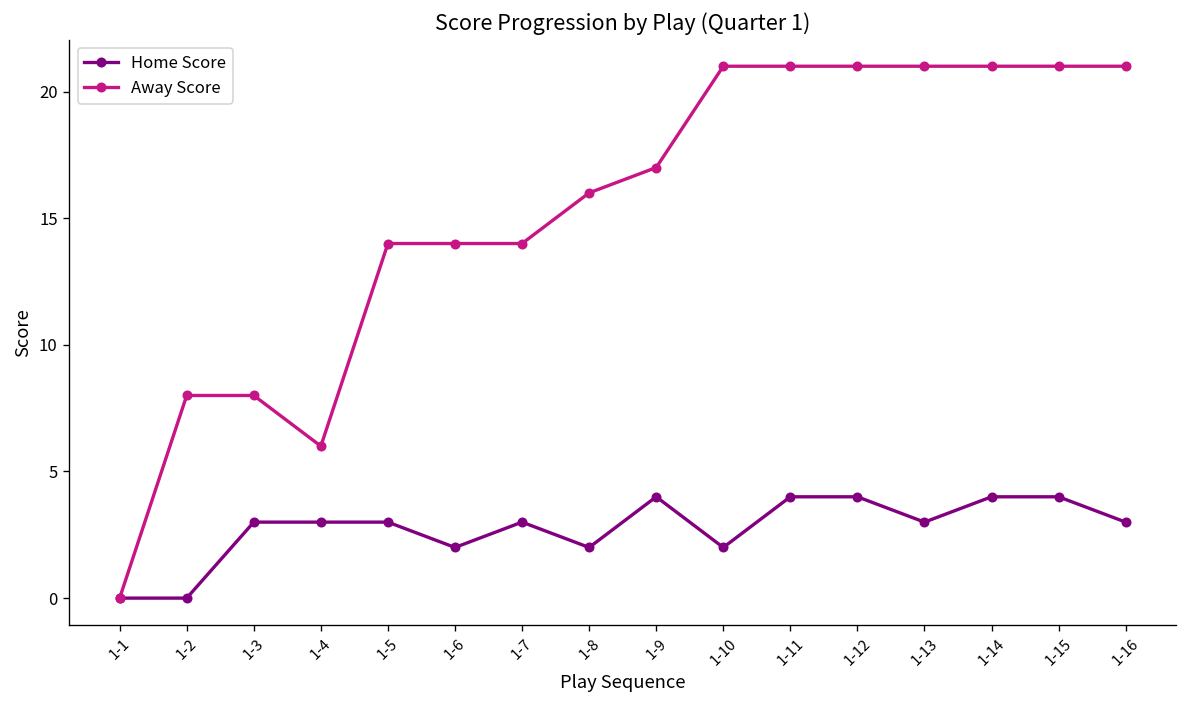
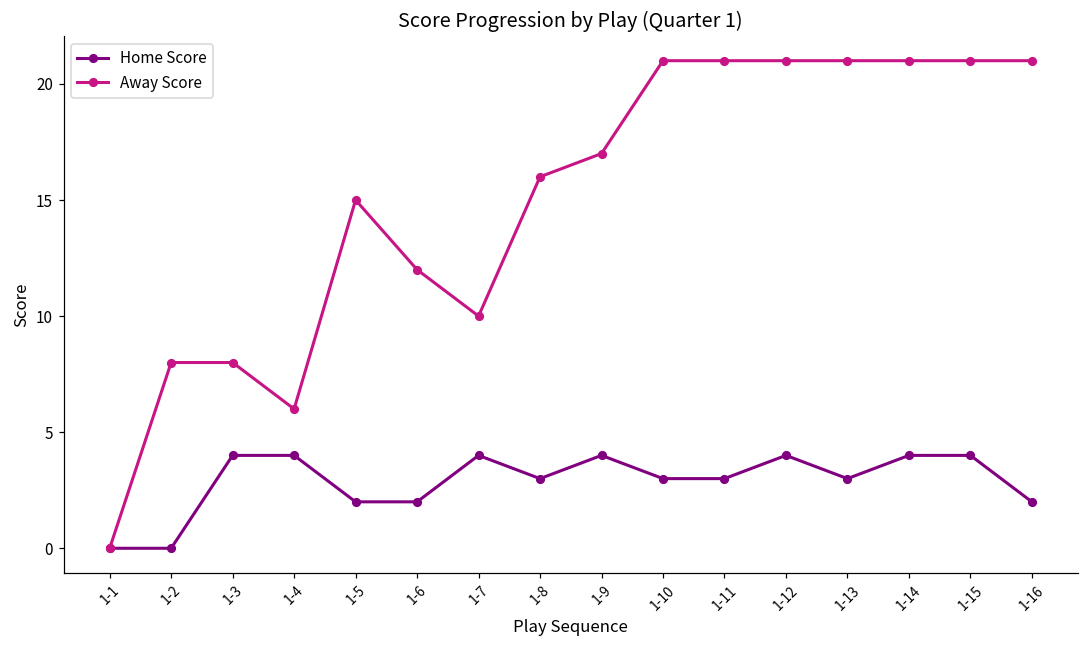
  {
    "Home Score": {
      "1-2": 0,
-     "1-3": 3,
-     "1-4": 3,
-     "1-5": 3,
+     "1-3": 4,
+     "1-4": 4,
+     "1-5": 2,
      "1-6": 2,
-     "1-7": 3,
-     "1-8": 2,
+     "1-7": 4,
+     "1-8": 3,
      "1-9": 4,
-     "1-10": 2,
-     "1-11": 4,
+     "1-10": 3,
+     "1-11": 3,
      "1-12": 4,
      "1-13": 3,
      "1-14": 4,
      "1-15": 4,
-     "1-16": 3
+     "1-16": 2
    },
    "Away Score": {
      "1-2": 8,
      "1-3": 8,
      "1-4": 6,
-     "1-5": 14,
-     "1-6": 14,
-     "1-7": 14,
+     "1-5": 15,
+     "1-6": 12,
+     "1-7": 10,
      "1-8": 16,
      "1-9": 17,
      "1-10": 21,
      "1-11": 21,
      "1-12": 21,
      "1-13": 21,
      "1-14": 21,
      "1-15": 21,
      "1-16": 21
    }
  }
